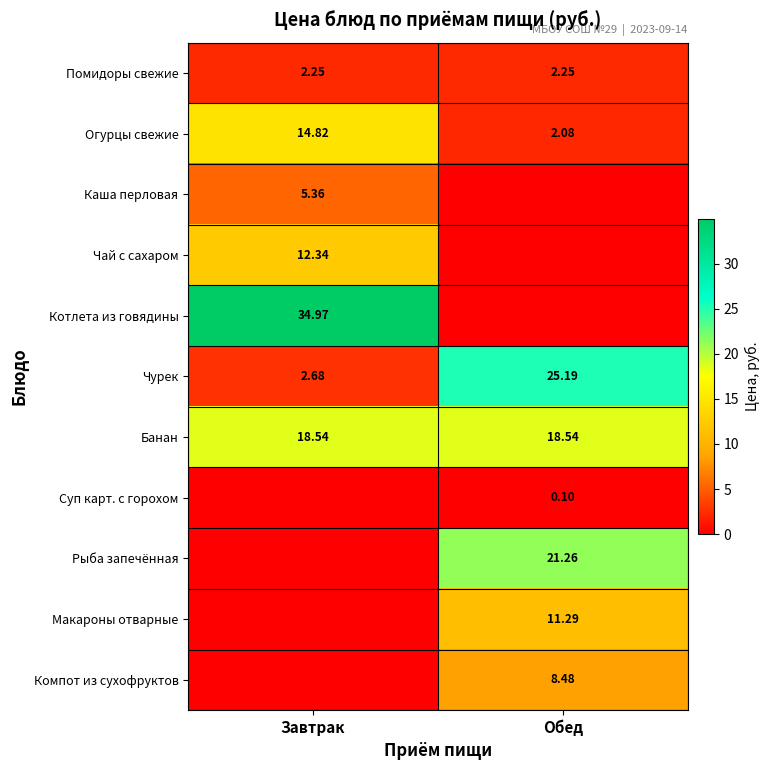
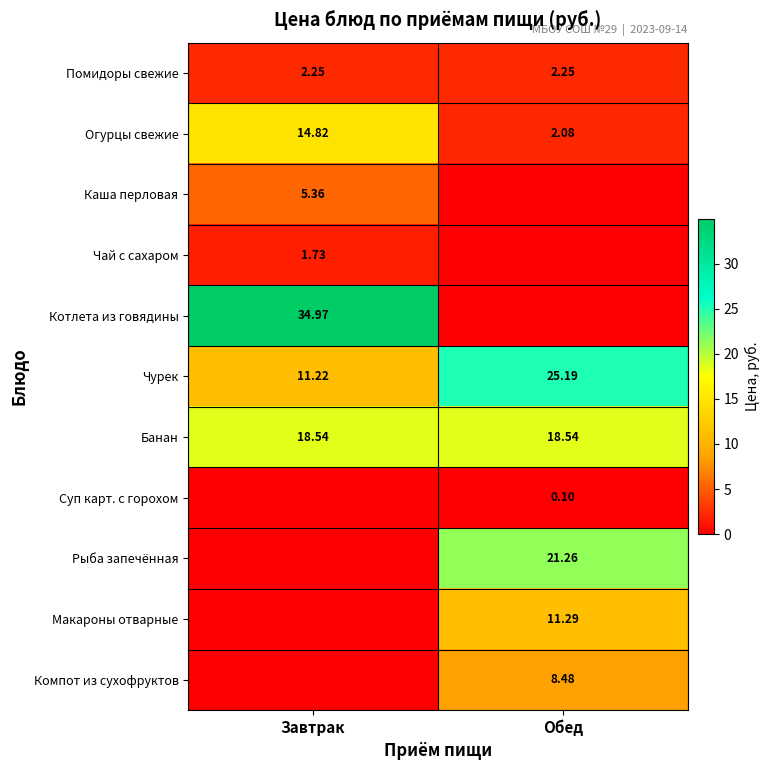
  {
    "Помидоры свежие": {
      "Завтрак": 2.25,
      "Обед": 2.25
    },
    "Огурцы свежие": {
      "Завтрак": 14.82,
      "Обед": 2.08
    },
    "Каша перловая": {
      "Завтрак": 5.36
    },
    "Чай с сахаром": {
-     "Завтрак": 12.34
+     "Завтрак": 1.73
    },
    "Котлета из говядины": {
      "Завтрак": 34.97
    },
    "Чурек": {
-     "Завтрак": 2.68,
+     "Завтрак": 11.22,
      "Обед": 25.19
    },
    "Банан": {
      "Завтрак": 18.54,
      "Обед": 18.54
    },
    "Суп карт. с горохом": {
      "Обед": 0.10
    },
    "Рыба запечённая": {
      "Обед": 21.26
    },
    "Макароны отварные": {
      "Обед": 11.29
    },
    "Компот из сухофруктов": {
      "Обед": 8.48
    }
  }
